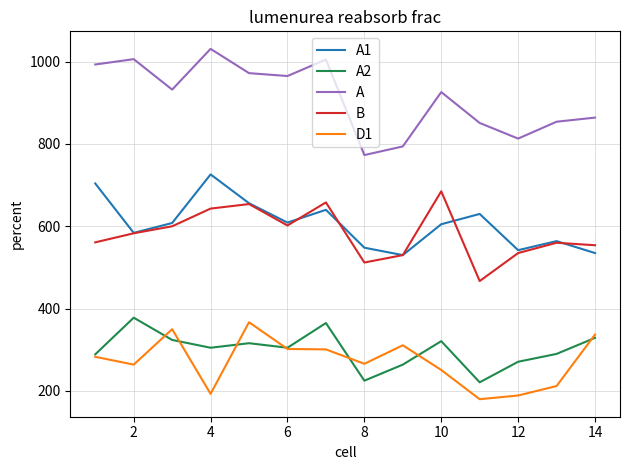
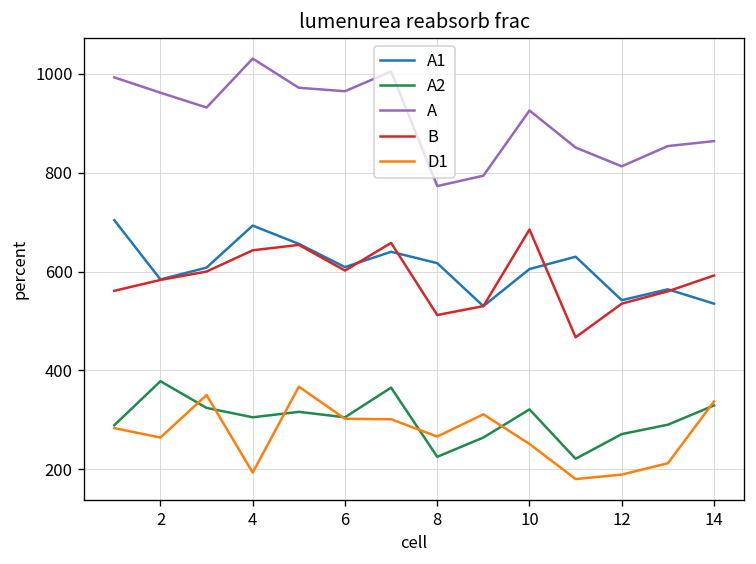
  {
    "A1": {
-     "4": 730,
+     "4": 690,
      "6": 610,
-     "8": 550,
+     "8": 620,
      "10": 610,
      "12": 540,
      "14": 540
    },
    "A2": {
      "2": 380,
      "4": 310,
      "8": 230,
      "10": 320,
      "12": 270,
      "14": 330
    },
    "A": {
-     "2": 1010,
+     "2": 960,
      "4": 1030,
      "6": 970,
      "8": 770,
      "10": 930,
      "12": 810,
      "14": 860
    },
    "B": {
      "4": 640,
      "6": 600,
      "8": 510,
      "10": 690,
      "12": 540,
-     "14": 550
+     "14": 590
    },
    "D1": {
      "2": 260,
      "4": 190,
      "8": 270,
      "10": 250,
      "12": 190,
      "14": 340
    }
  }
